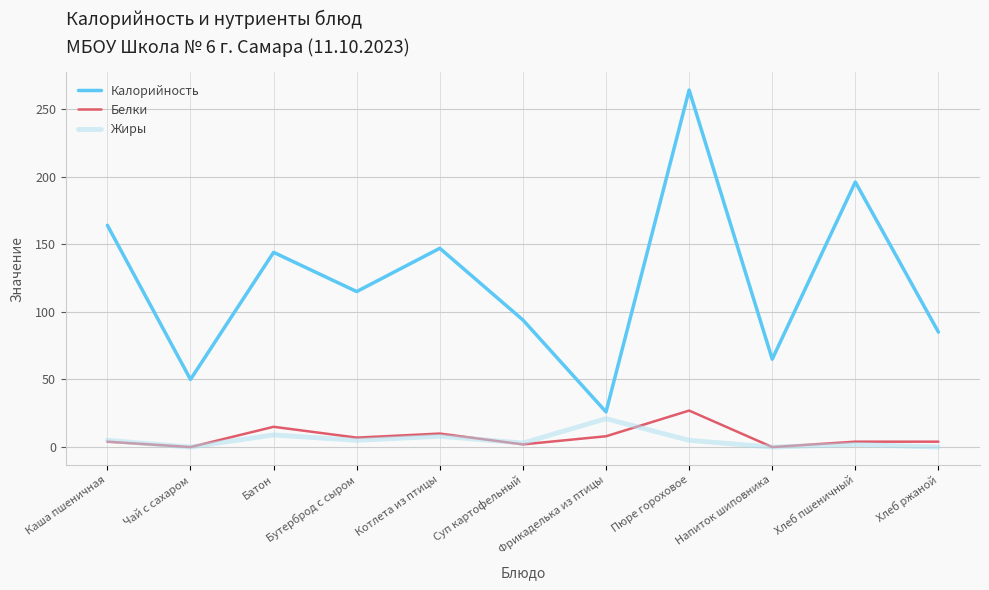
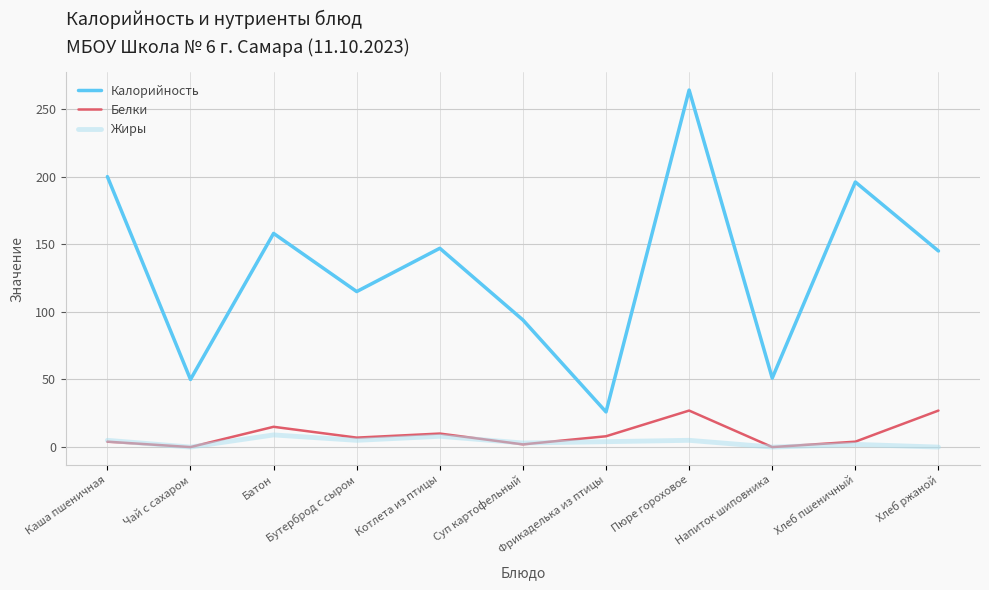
  {
    "Калорийность": {
-     "Каша пшеничная": 164,
+     "Каша пшеничная": 200,
      "Чай с сахаром": 50,
-     "Батон": 144,
+     "Батон": 158,
      "Бутерброд с сыром": 115,
      "Котлета из птицы": 147,
      "Суп картофельный": 94,
      "Фрикаделька из птицы": 26,
      "Пюре гороховое": 264,
-     "Напиток шиповника": 65,
+     "Напиток шиповника": 51,
      "Хлеб пшеничный": 196,
-     "Хлеб ржаной": 85
+     "Хлеб ржаной": 145
    },
    "Белки": {
      "Батон": 15,
      "Бутерброд с сыром": 7,
      "Котлета из птицы": 10,
      "Фрикаделька из птицы": 8,
      "Пюре гороховое": 27,
      "Хлеб пшеничный": 4,
-     "Хлеб ржаной": 4
+     "Хлеб ржаной": 27
    },
    "Жиры": {
      "Батон": 9,
      "Бутерброд с сыром": 5,
      "Котлета из птицы": 8,
-     "Фрикаделька из птицы": 21,
+     "Фрикаделька из птицы": 4,
      "Пюре гороховое": 5,
      "Хлеб пшеничный": 2,
      "Хлеб ржаной": 0
    }
  }
